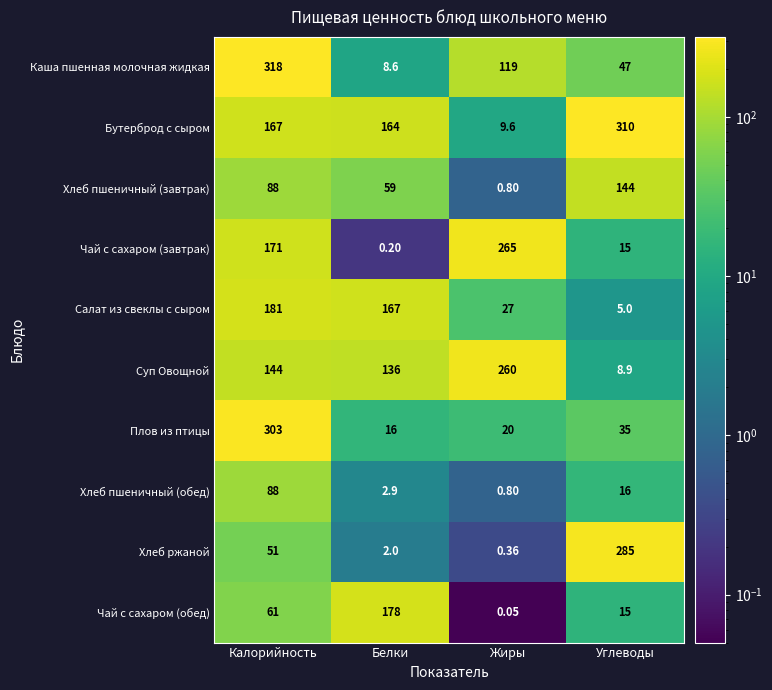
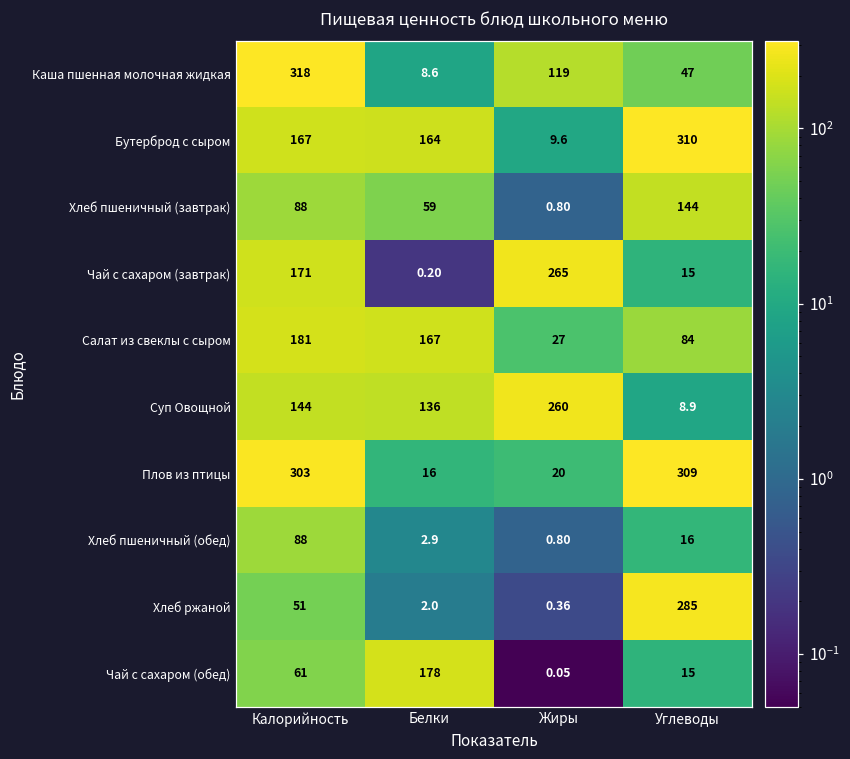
  {
    "Каша пшенная молочная жидкая": {
      "Калорийность": 318,
      "Белки": 8.6,
      "Жиры": 119,
      "Углеводы": 47
    },
    "Бутерброд с сыром": {
      "Калорийность": 167,
      "Белки": 164,
      "Жиры": 9.6,
      "Углеводы": 310
    },
    "Хлеб пшеничный (завтрак)": {
      "Калорийность": 88,
      "Белки": 59,
      "Жиры": 0.80,
      "Углеводы": 144
    },
    "Чай с сахаром (завтрак)": {
      "Калорийность": 171,
      "Белки": 0.20,
      "Жиры": 265,
      "Углеводы": 15
    },
    "Салат из свеклы с сыром": {
      "Калорийность": 181,
      "Белки": 167,
      "Жиры": 27,
-     "Углеводы": 5.0
+     "Углеводы": 84
    },
    "Суп Овощной": {
      "Калорийность": 144,
      "Белки": 136,
      "Жиры": 260,
      "Углеводы": 8.9
    },
    "Плов из птицы": {
      "Калорийность": 303,
      "Белки": 16,
      "Жиры": 20,
-     "Углеводы": 35
+     "Углеводы": 309
    },
    "Хлеб пшеничный (обед)": {
      "Калорийность": 88,
      "Белки": 2.9,
      "Жиры": 0.80,
      "Углеводы": 16
    },
    "Хлеб ржаной": {
      "Калорийность": 51,
      "Белки": 2.0,
      "Жиры": 0.36,
      "Углеводы": 285
    },
    "Чай с сахаром (обед)": {
      "Калорийность": 61,
      "Белки": 178,
      "Жиры": 0.05,
      "Углеводы": 15
    }
  }
